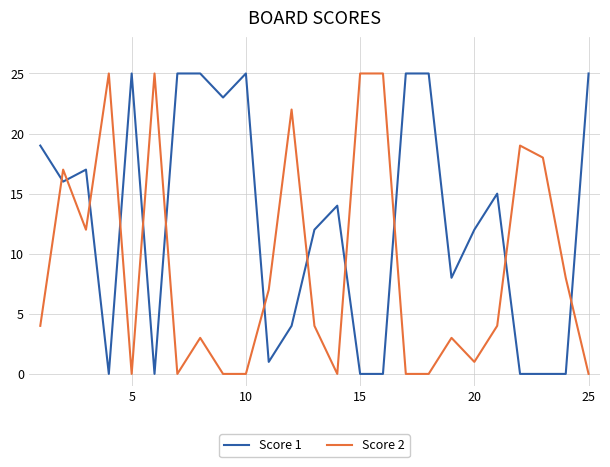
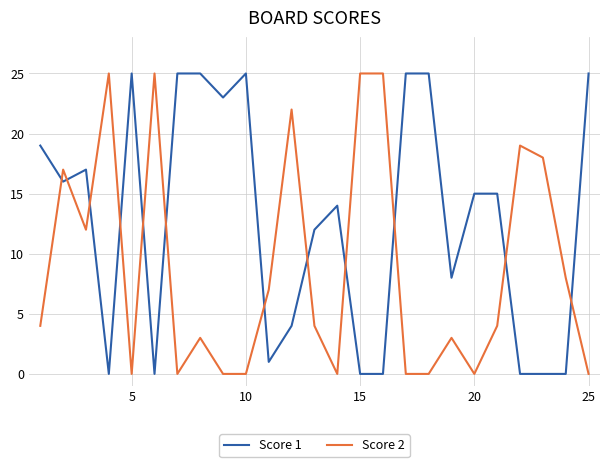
  {
    "Score 1": {
      "5": 25,
      "10": 25,
      "15": 0,
-     "20": 12,
+     "20": 15,
      "25": 25
    },
    "Score 2": {
      "5": 0,
      "10": 0,
      "15": 25,
-     "20": 1,
+     "20": 0,
      "25": 0
    }
  }
